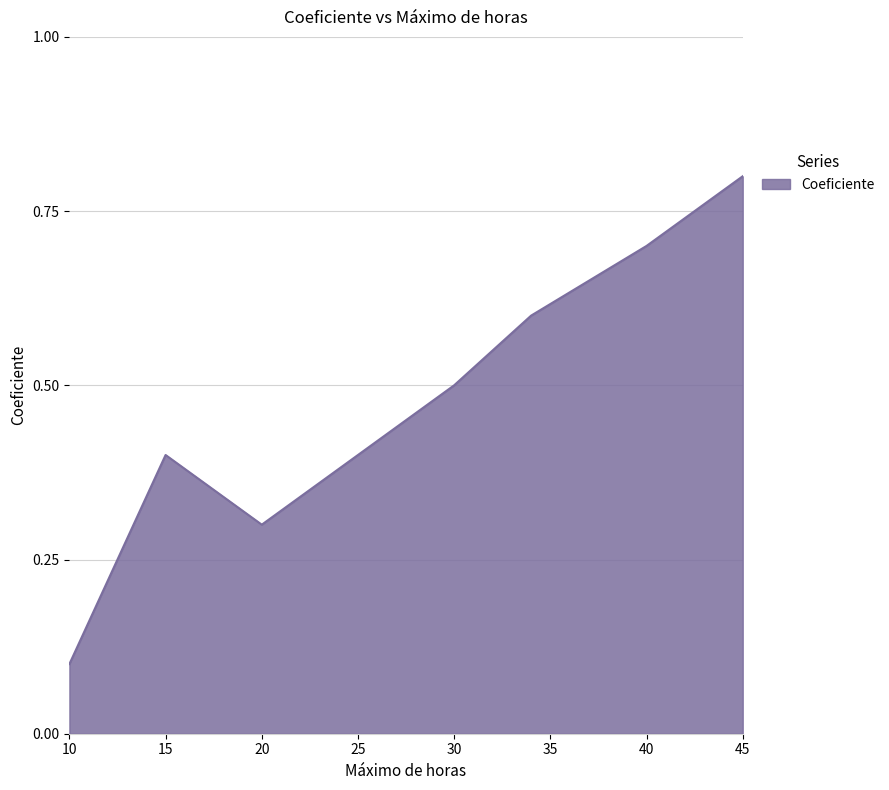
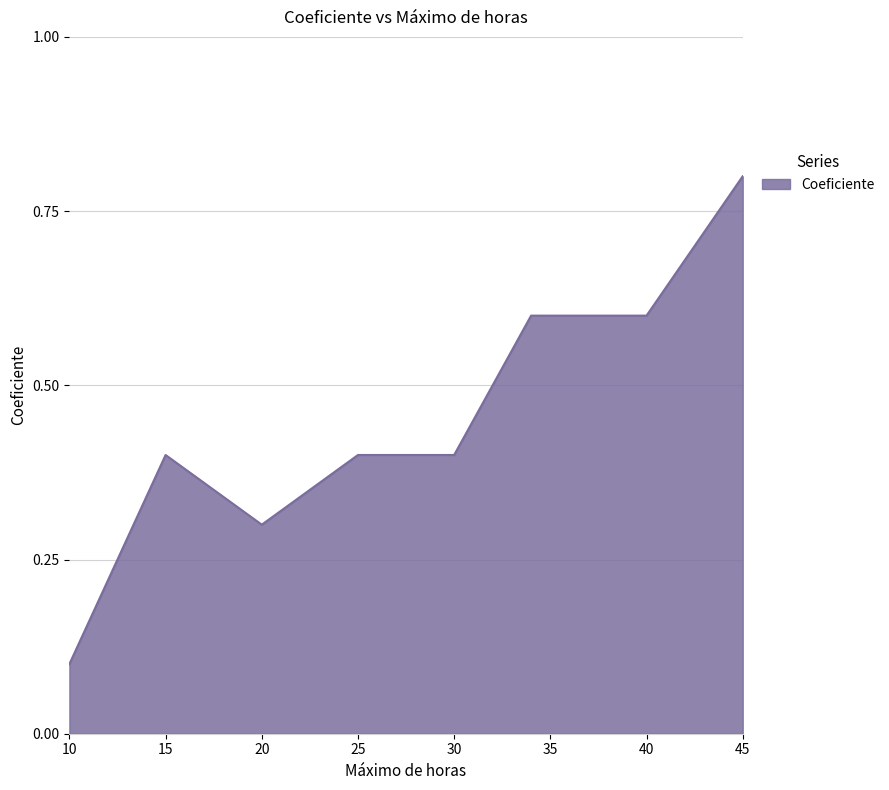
  {
    "10": 0.1,
    "15": 0.4,
    "20": 0.3,
    "25": 0.4,
-   "30": 0.5,
-   "40": 0.7,
+   "30": 0.4,
+   "40": 0.6,
    "45": 0.8
  }
